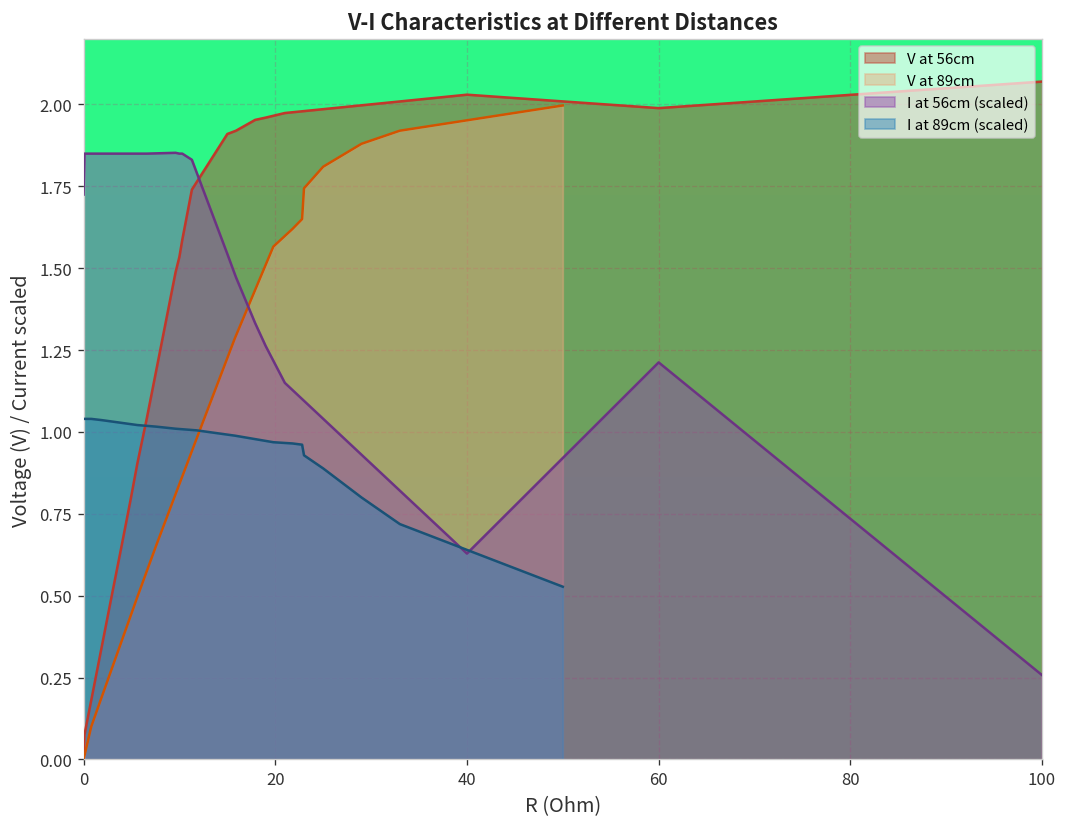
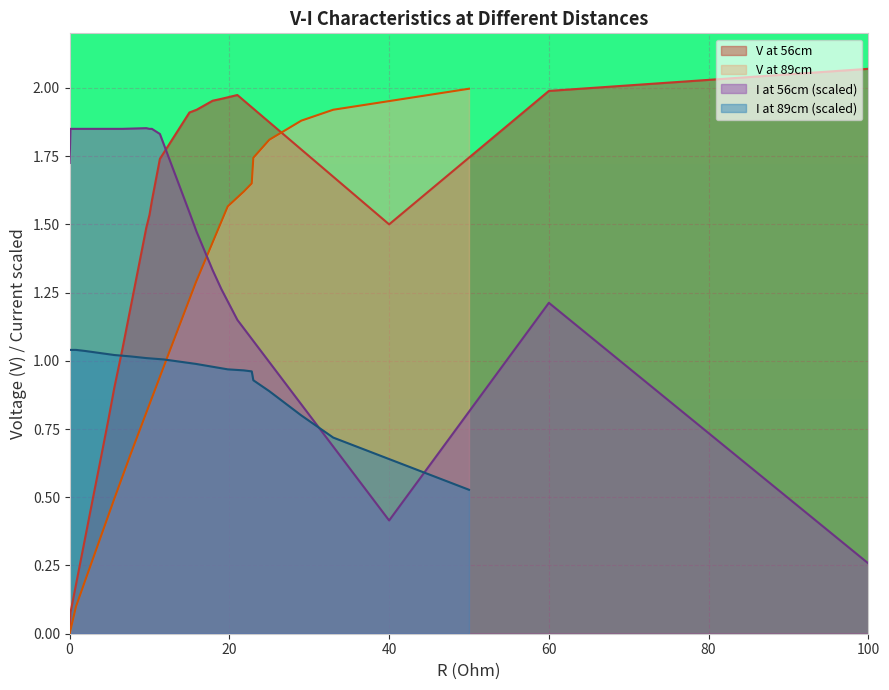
  {
    "V at 56cm": {
-     "40": 2.03,
+     "40": 1.50,
      "60": 1.99,
      "100": 2.07
    },
    "I at 56cm (scaled)": {
      "0": 1.73,
-     "40": 0.63,
+     "40": 0.42,
      "60": 1.21,
      "100": 0.26
    },
    "I at 89cm (scaled)": {
      "0": 1.04
    }
  }
